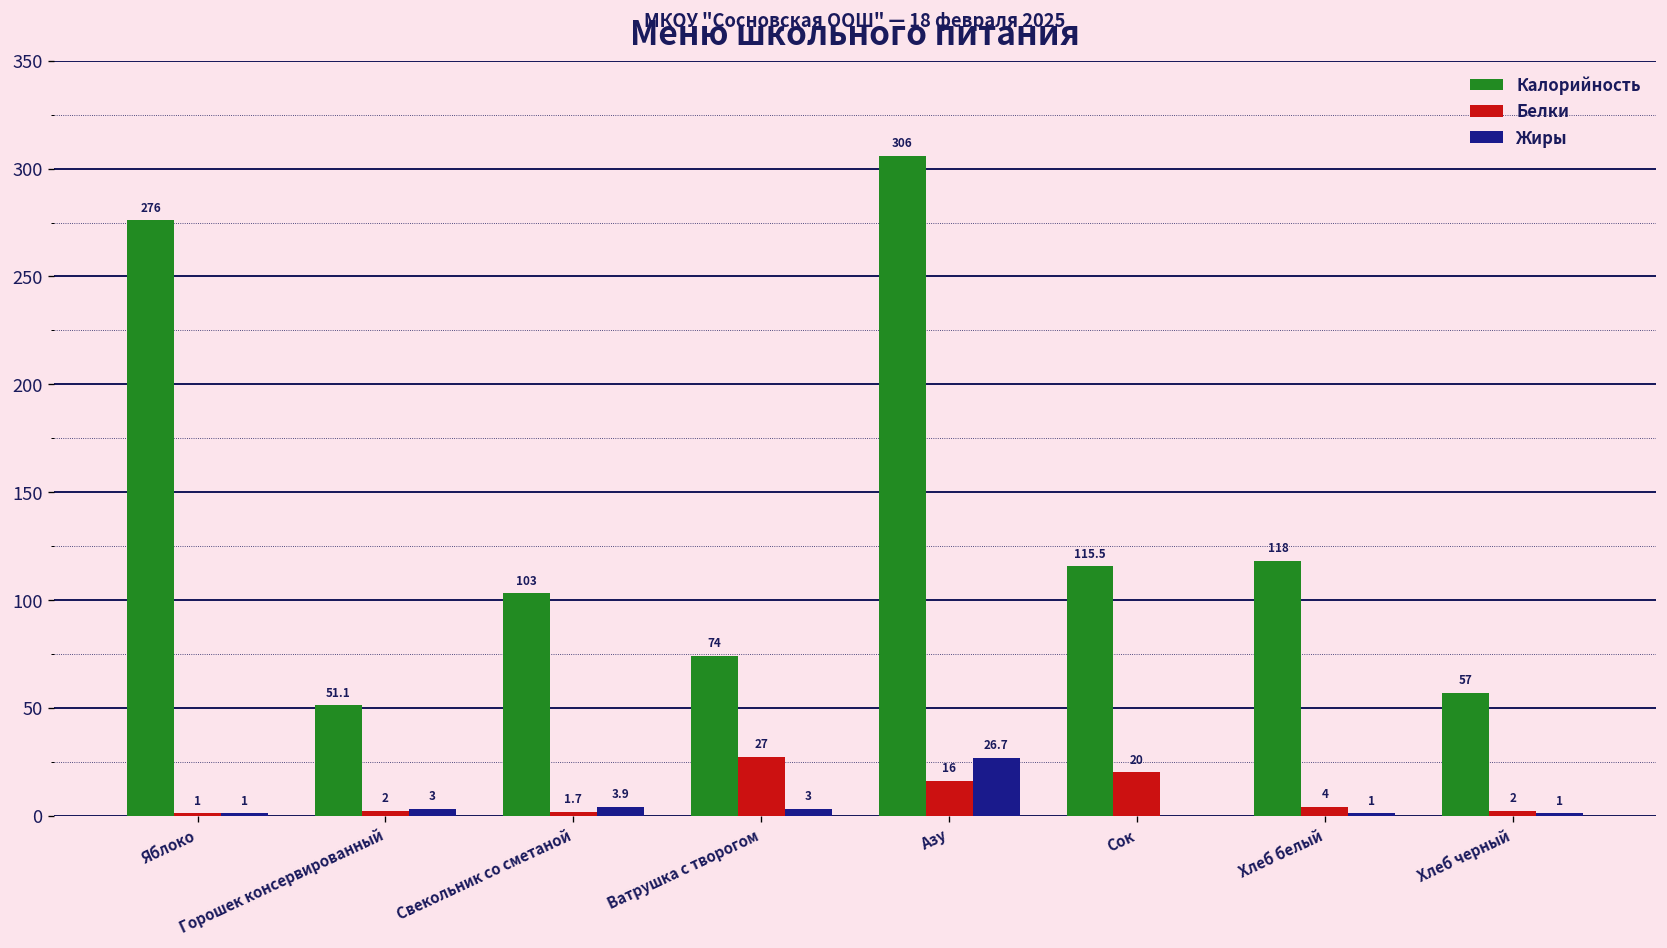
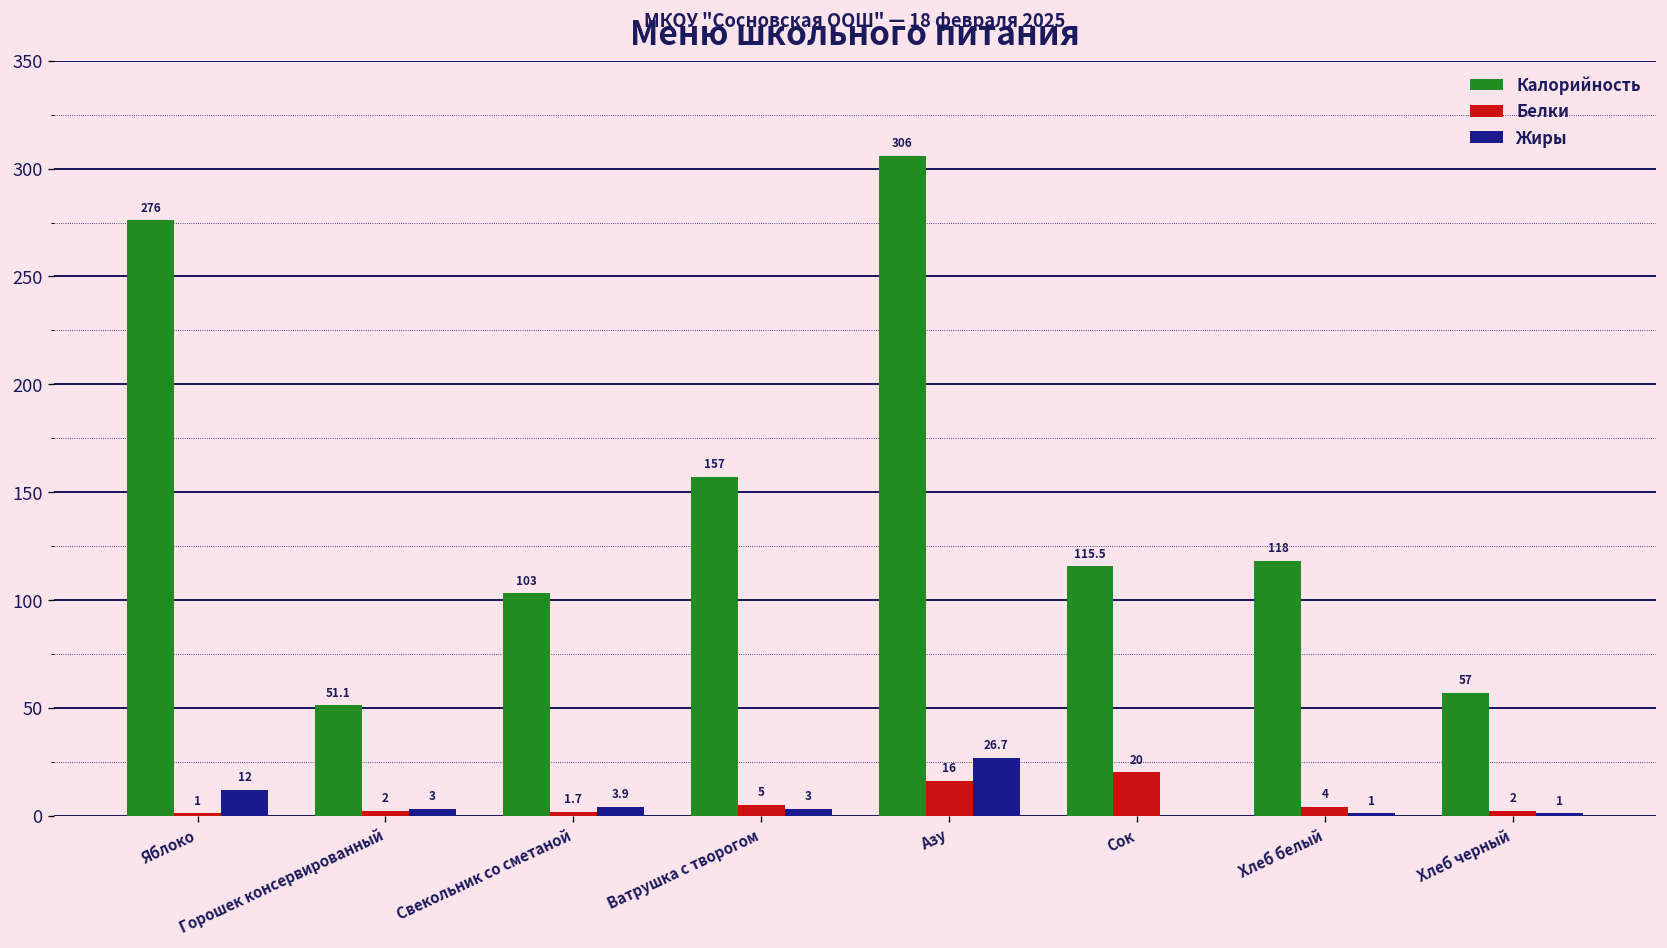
  {
    "Калорийность": {
      "Яблоко": 276,
      "Горошек консервированный": 51.1,
      "Свекольник со сметаной": 103,
-     "Ватрушка с творогом": 74,
+     "Ватрушка с творогом": 157,
      "Азу": 306,
      "Сок": 115.5,
      "Хлеб белый": 118,
      "Хлеб черный": 57
    },
    "Белки": {
      "Яблоко": 1,
      "Горошек консервированный": 2,
      "Свекольник со сметаной": 1.7,
-     "Ватрушка с творогом": 27,
+     "Ватрушка с творогом": 5,
      "Азу": 16,
      "Сок": 20,
      "Хлеб белый": 4,
      "Хлеб черный": 2
    },
    "Жиры": {
-     "Яблоко": 1,
+     "Яблоко": 12,
      "Горошек консервированный": 3,
      "Свекольник со сметаной": 3.9,
      "Ватрушка с творогом": 3,
      "Азу": 26.7,
      "Хлеб белый": 1,
      "Хлеб черный": 1
    }
  }
